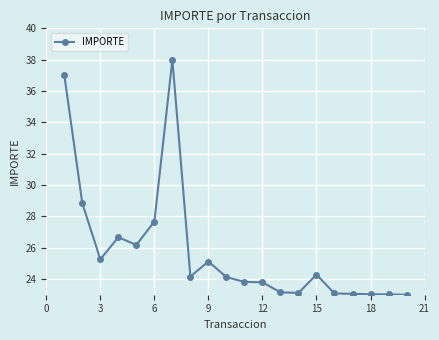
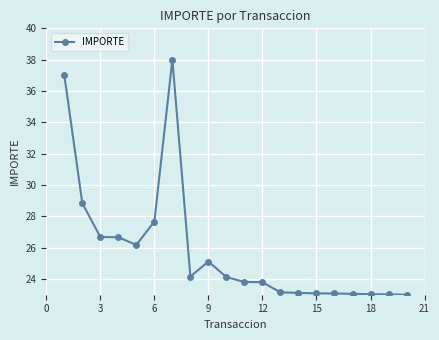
  {
-   "3": 25.3,
+   "3": 26.7,
    "6": 27.7,
    "9": 25.1,
    "12": 23.8,
-   "15": 24.3,
+   "15": 23.1,
    "18": 23.0
  }
